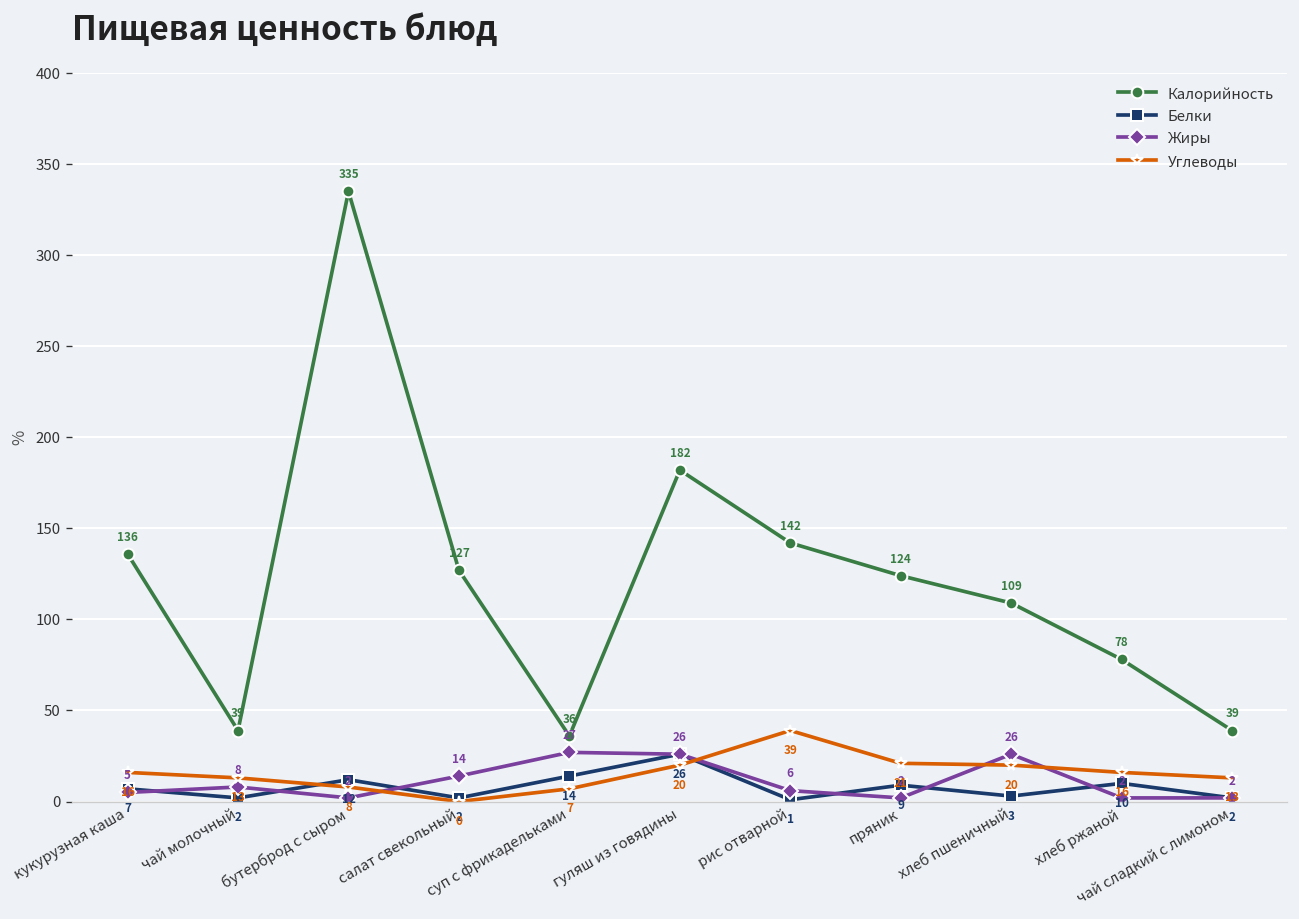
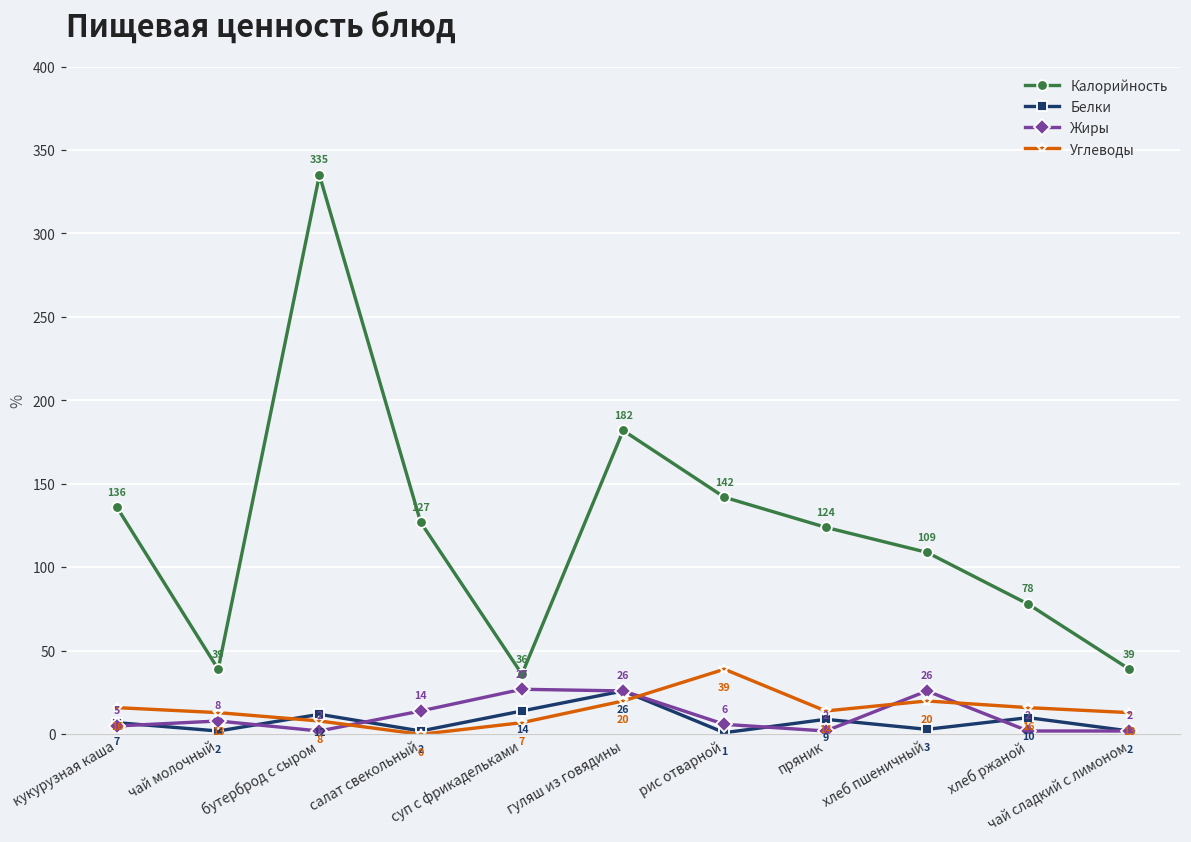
  {
    "Калорийность": {
      "кукурузная каша": 136,
      "чай молочный": 39,
      "бутерброд с сыром": 335,
      "салат свекольный": 127,
      "суп с фрикадельками": 36,
      "гуляш из говядины": 182,
      "рис отварной": 142,
      "пряник": 124,
      "хлеб пшеничный": 109,
      "хлеб ржаной": 78,
      "чай сладкий с лимоном": 39
    },
    "Белки": {
      "кукурузная каша": 7,
      "чай молочный": 2,
      "рис отварной": 1,
      "хлеб пшеничный": 3
    },
    "Жиры": {
      "салат свекольный": 14,
      "рис отварной": 6,
      "хлеб пшеничный": 26
    },
    "Углеводы": {
      "суп с фрикадельками": 7,
      "гуляш из говядины": 20,
      "рис отварной": 39,
-     "пряник": 21,
+     "пряник": 14,
      "хлеб пшеничный": 20
    }
  }
